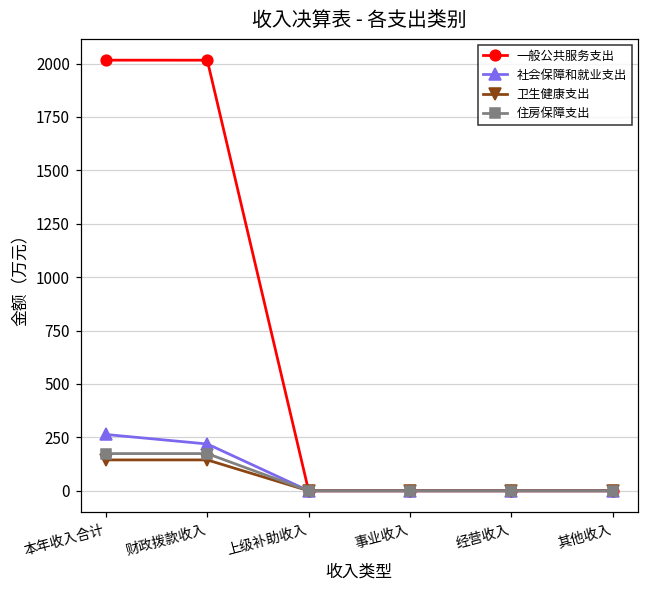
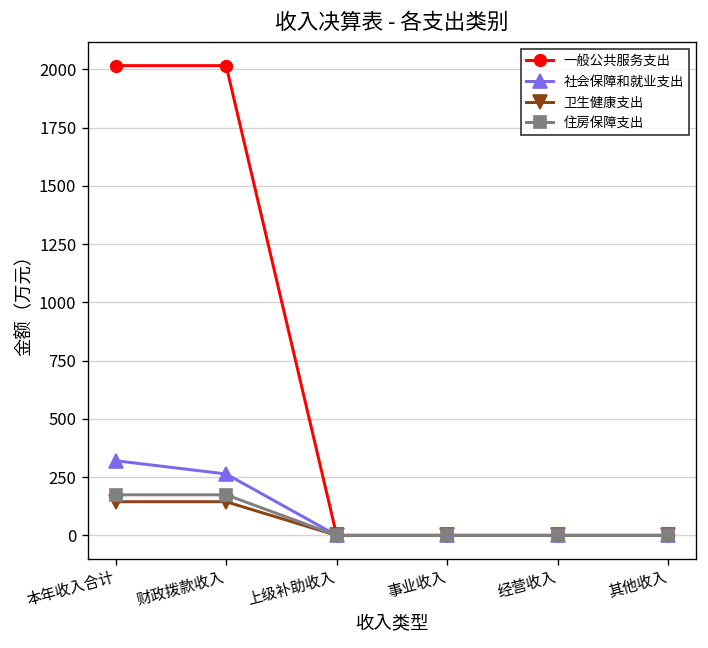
  {
    "一般公共服务支出": {
      "本年收入合计": 2020,
      "财政拨款收入": 2020
    },
    "社会保障和就业支出": {
-     "本年收入合计": 260,
-     "财政拨款收入": 220
+     "本年收入合计": 320,
+     "财政拨款收入": 260
    },
    "卫生健康支出": {
      "本年收入合计": 140,
      "财政拨款收入": 140
    },
    "住房保障支出": {
      "本年收入合计": 170,
      "财政拨款收入": 170
    }
  }
